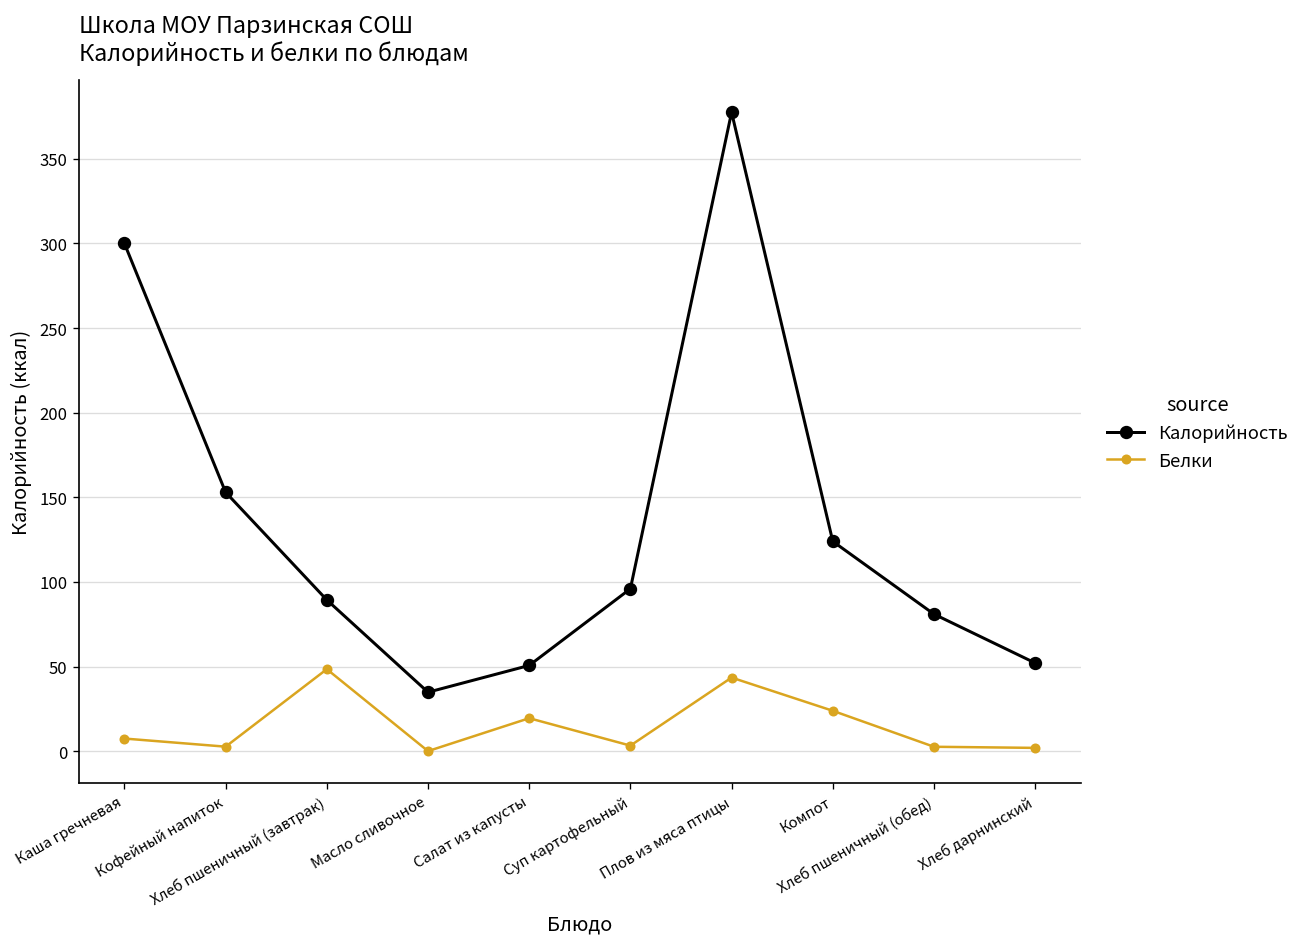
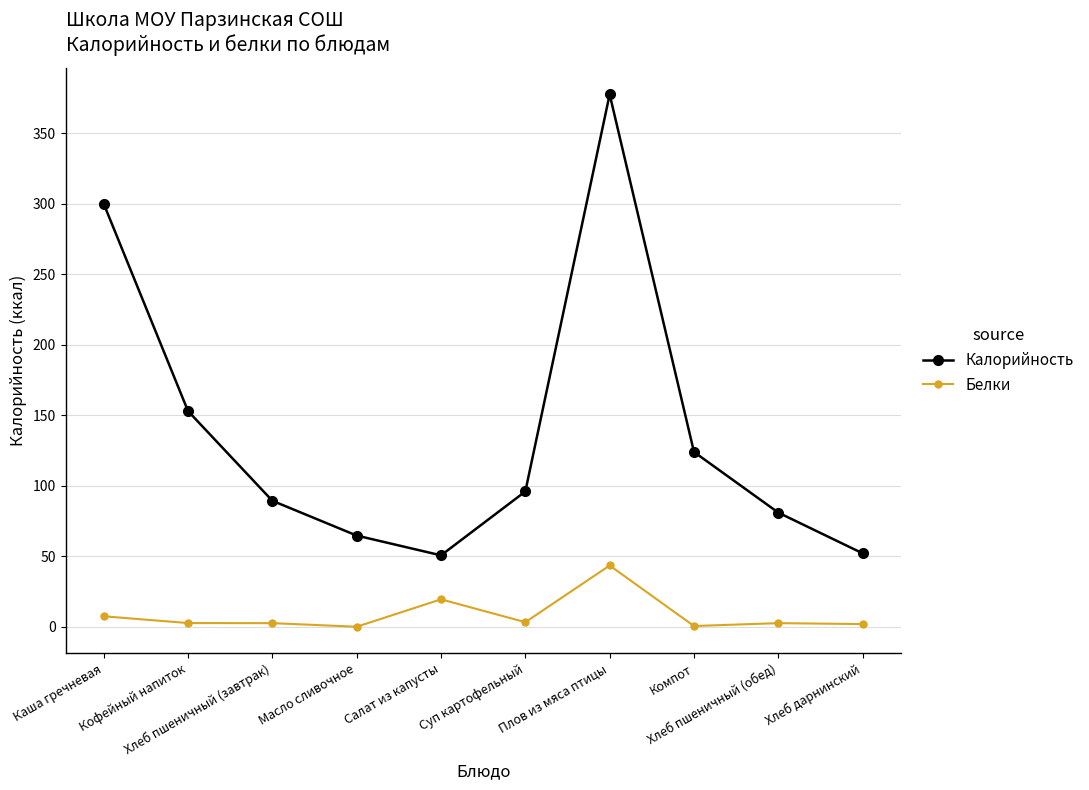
  {
    "Калорийность": {
      "Каша гречневая": 300,
      "Кофейный напиток": 153,
      "Хлеб пшеничный (завтрак)": 89,
-     "Масло сливочное": 35,
+     "Масло сливочное": 65,
      "Салат из капусты": 51,
      "Суп картофельный": 96,
      "Плов из мяса птицы": 378,
      "Компот": 124,
      "Хлеб пшеничный (обед)": 81,
      "Хлеб дарнинский": 52
    },
    "Белки": {
      "Каша гречневая": 8,
      "Кофейный напиток": 3,
-     "Хлеб пшеничный (завтрак)": 48,
+     "Хлеб пшеничный (завтрак)": 3,
      "Масло сливочное": 0,
      "Салат из капусты": 20,
      "Суп картофельный": 3,
      "Плов из мяса птицы": 44,
-     "Компот": 24,
+     "Компот": 1,
      "Хлеб пшеничный (обед)": 3,
      "Хлеб дарнинский": 2
    }
  }
